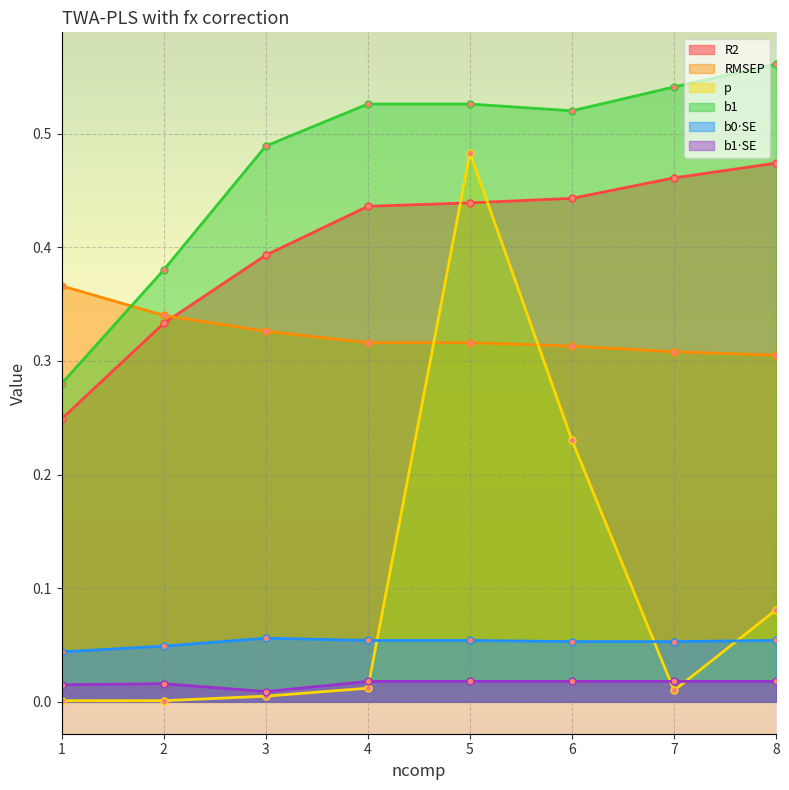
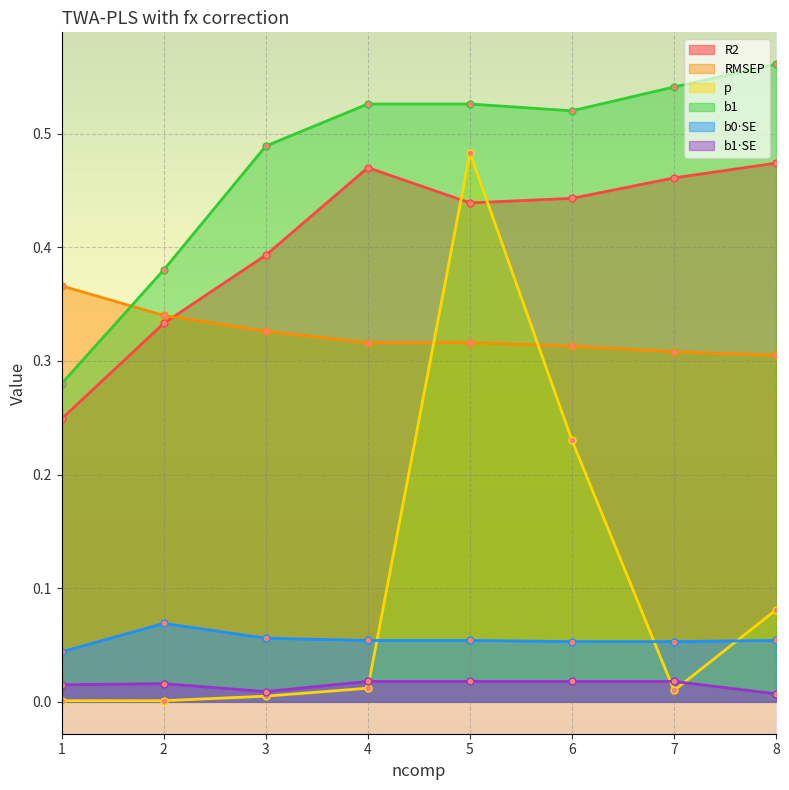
  {
    "R2": {
      "1": 0.249,
      "2": 0.333,
      "3": 0.393,
-     "4": 0.436,
+     "4": 0.470,
      "5": 0.439,
      "6": 0.443,
      "7": 0.461,
      "8": 0.474
    },
    "b1": {
      "1": 0.280,
      "2": 0.380,
      "3": 0.489,
      "4": 0.526,
      "5": 0.526,
      "6": 0.520,
      "7": 0.541,
      "8": 0.561
    },
    "b0⋅SE": {
      "1": 0.044,
-     "2": 0.049,
+     "2": 0.069,
      "3": 0.056,
      "4": 0.054,
      "5": 0.054,
      "6": 0.053,
      "7": 0.053,
      "8": 0.054
    },
    "b1⋅SE": {
      "1": 0.015,
      "2": 0.016,
      "3": 0.009,
      "4": 0.018,
      "5": 0.018,
      "6": 0.018,
      "7": 0.018,
-     "8": 0.018
+     "8": 0.007
    }
  }
